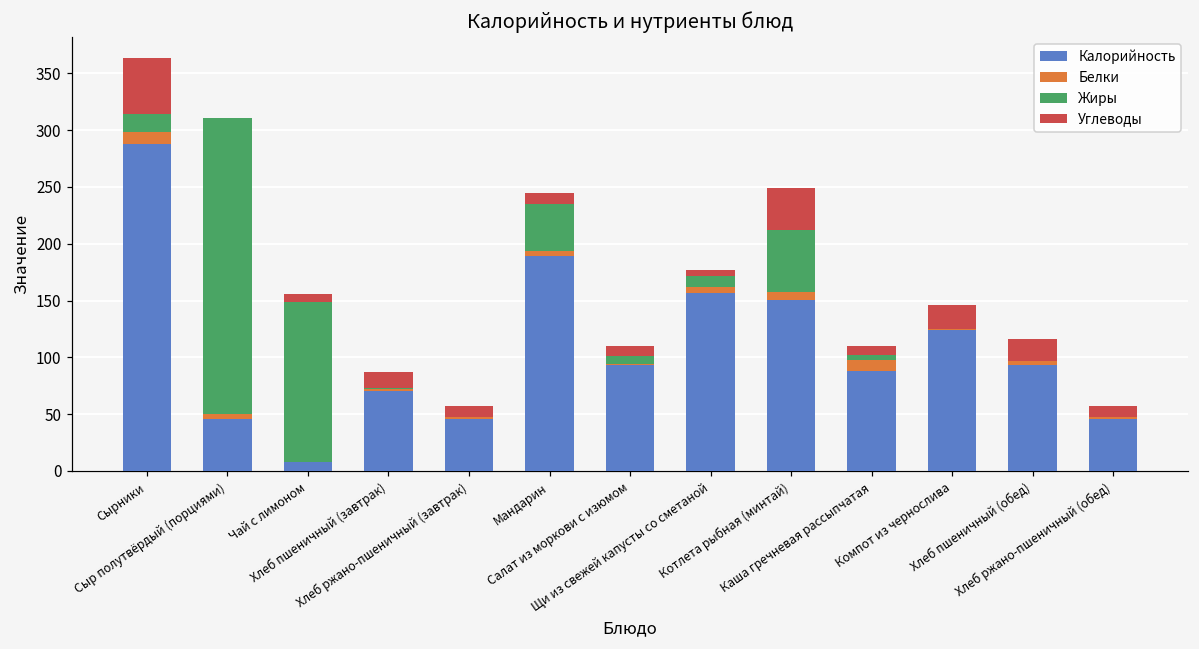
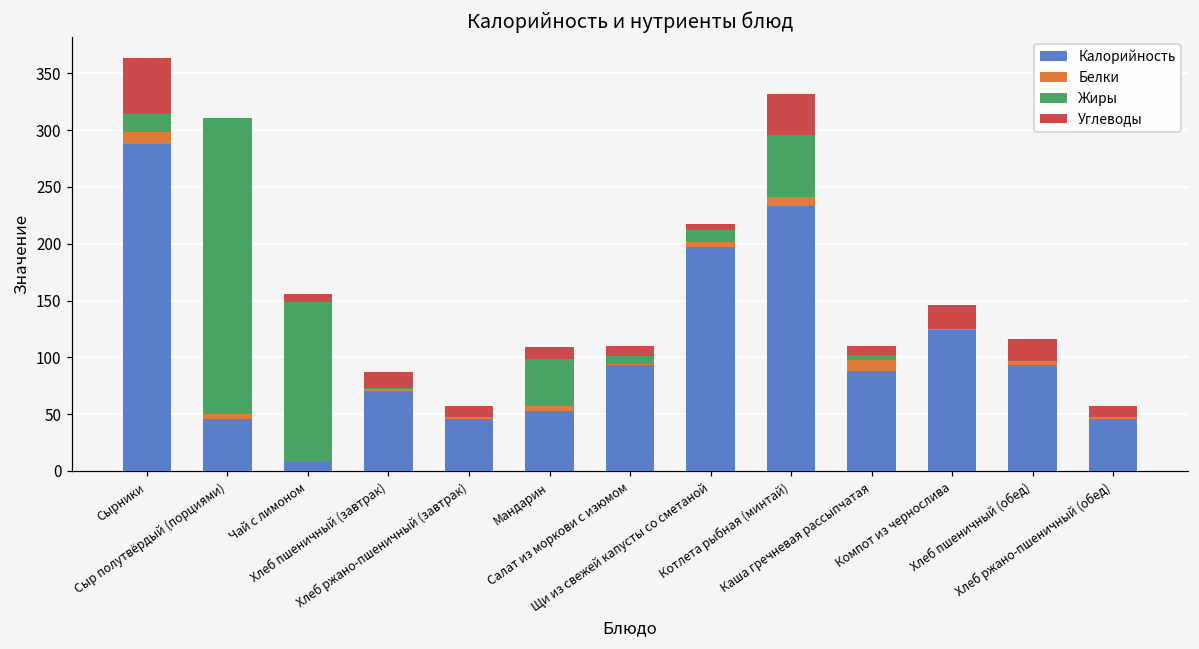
  {
    "Калорийность": {
      "Сырники": 288,
      "Сыр полутвёрдый (порциями)": 46,
      "Чай с лимоном": 8,
      "Хлеб пшеничный (завтрак)": 70,
      "Хлеб ржано-пшеничный (завтрак)": 46,
-     "Мандарин": 190,
+     "Мандарин": 53,
      "Салат из моркови с изюмом": 93,
-     "Щи из свежей капусты со сметаной": 157,
-     "Котлета рыбная (минтай)": 151,
+     "Щи из свежей капусты со сметаной": 197,
+     "Котлета рыбная (минтай)": 233,
      "Каша гречневая рассыпчатая": 88,
      "Компот из чернослива": 124,
      "Хлеб пшеничный (обед)": 94,
      "Хлеб ржано-пшеничный (обед)": 46
    },
    "Жиры": {
      "Сырники": 16,
      "Сыр полутвёрдый (порциями)": 261,
      "Чай с лимоном": 141,
      "Мандарин": 41,
      "Салат из моркови с изюмом": 7,
      "Щи из свежей капусты со сметаной": 10,
      "Котлета рыбная (минтай)": 55,
      "Каша гречневая рассыпчатая": 4
    }
  }
